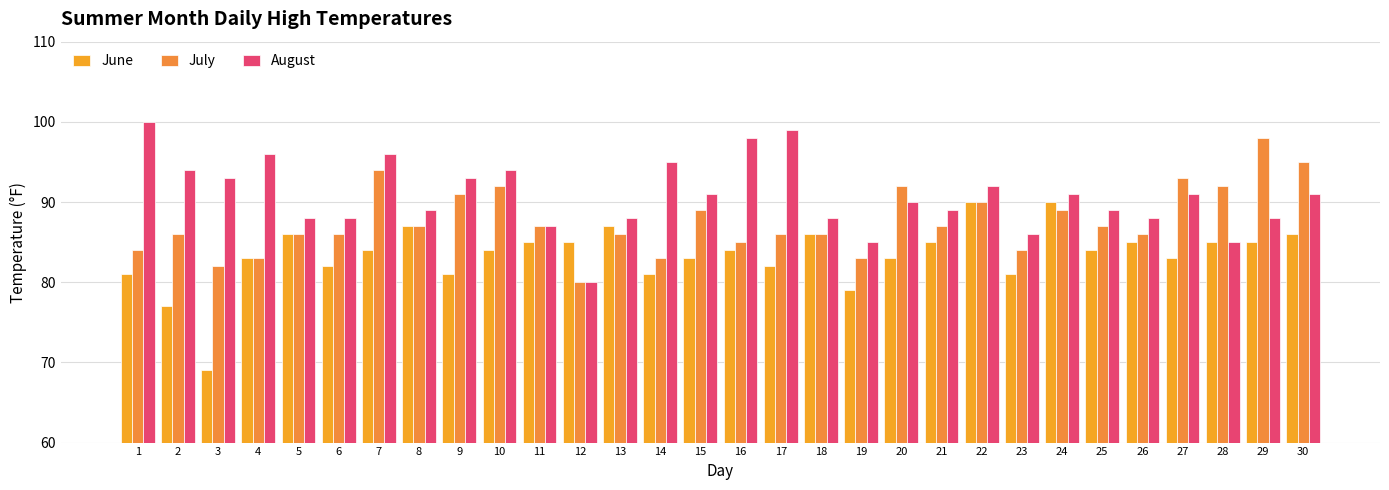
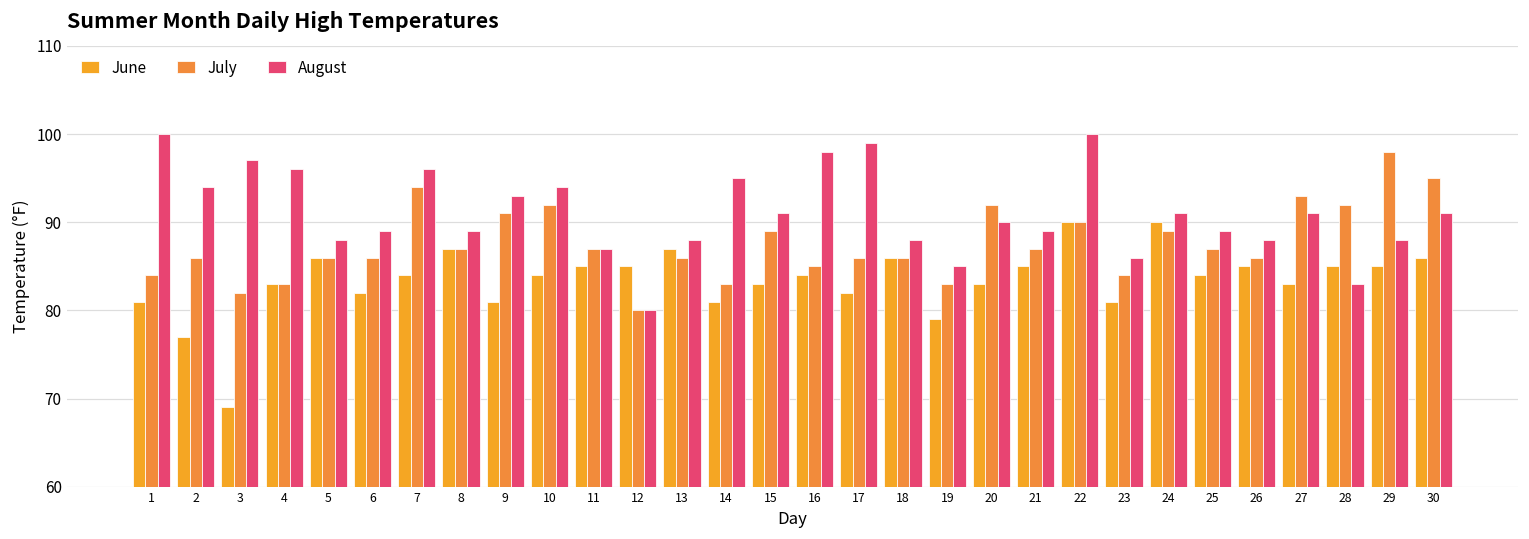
  {
    "August": {
      "1": 100,
      "2": 94,
-     "3": 93,
+     "3": 97,
      "4": 96,
      "5": 88,
-     "6": 88,
+     "6": 89,
      "7": 96,
      "8": 89,
      "9": 93,
      "10": 94,
      "11": 87,
      "12": 80,
      "13": 88,
      "14": 95,
      "15": 91,
      "16": 98,
      "17": 99,
      "18": 88,
      "19": 85,
      "20": 90,
      "21": 89,
-     "22": 92,
+     "22": 100,
      "23": 86,
      "24": 91,
      "25": 89,
      "26": 88,
      "27": 91,
-     "28": 85,
+     "28": 83,
      "29": 88,
      "30": 91
    }
  }
